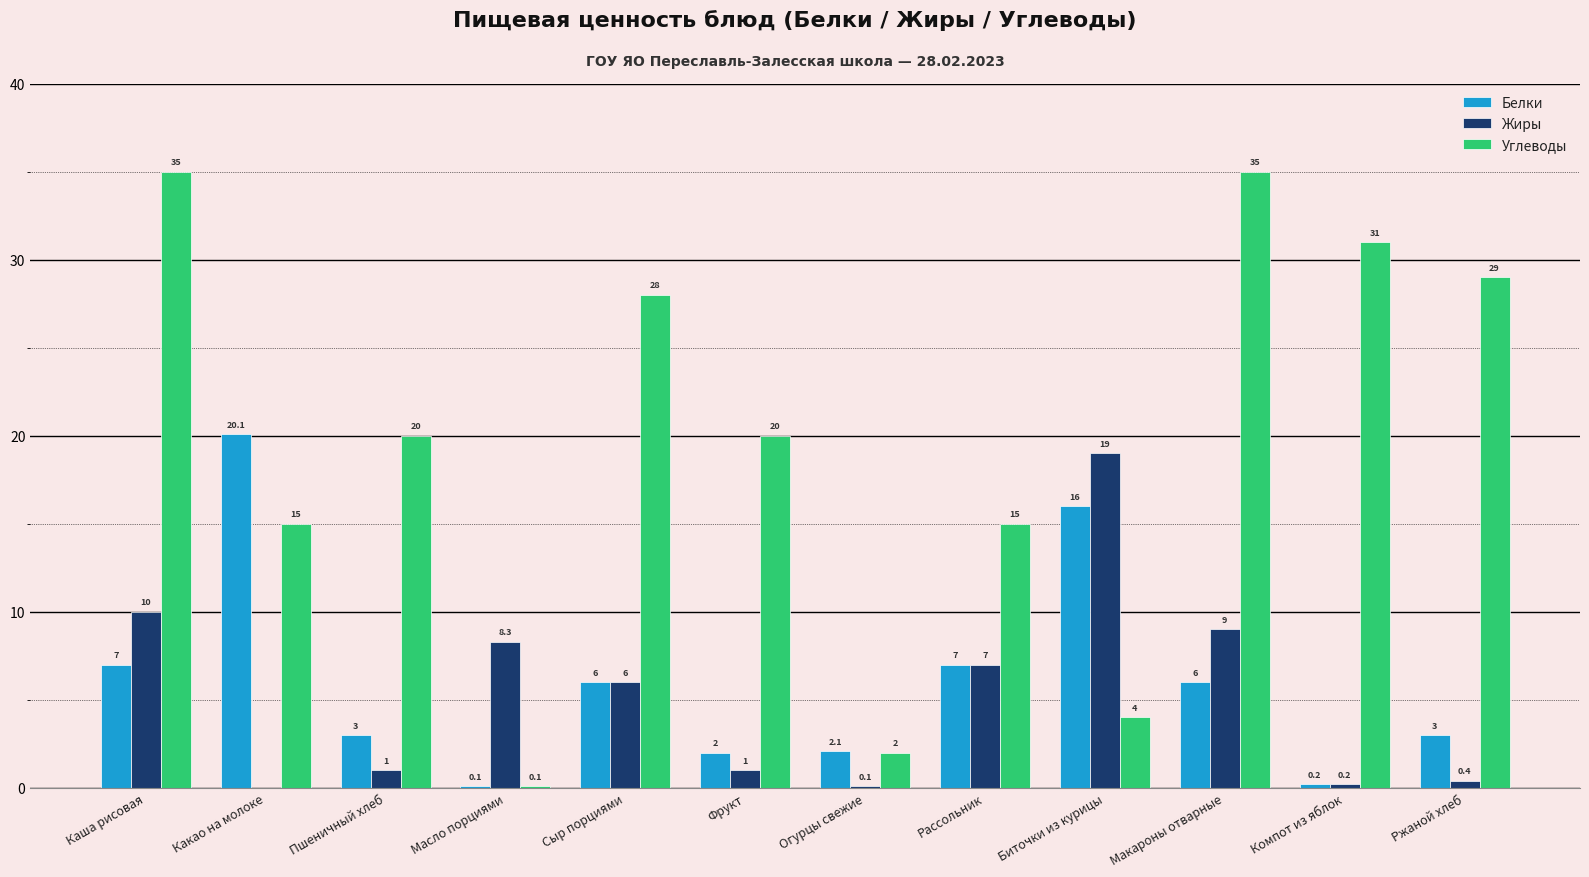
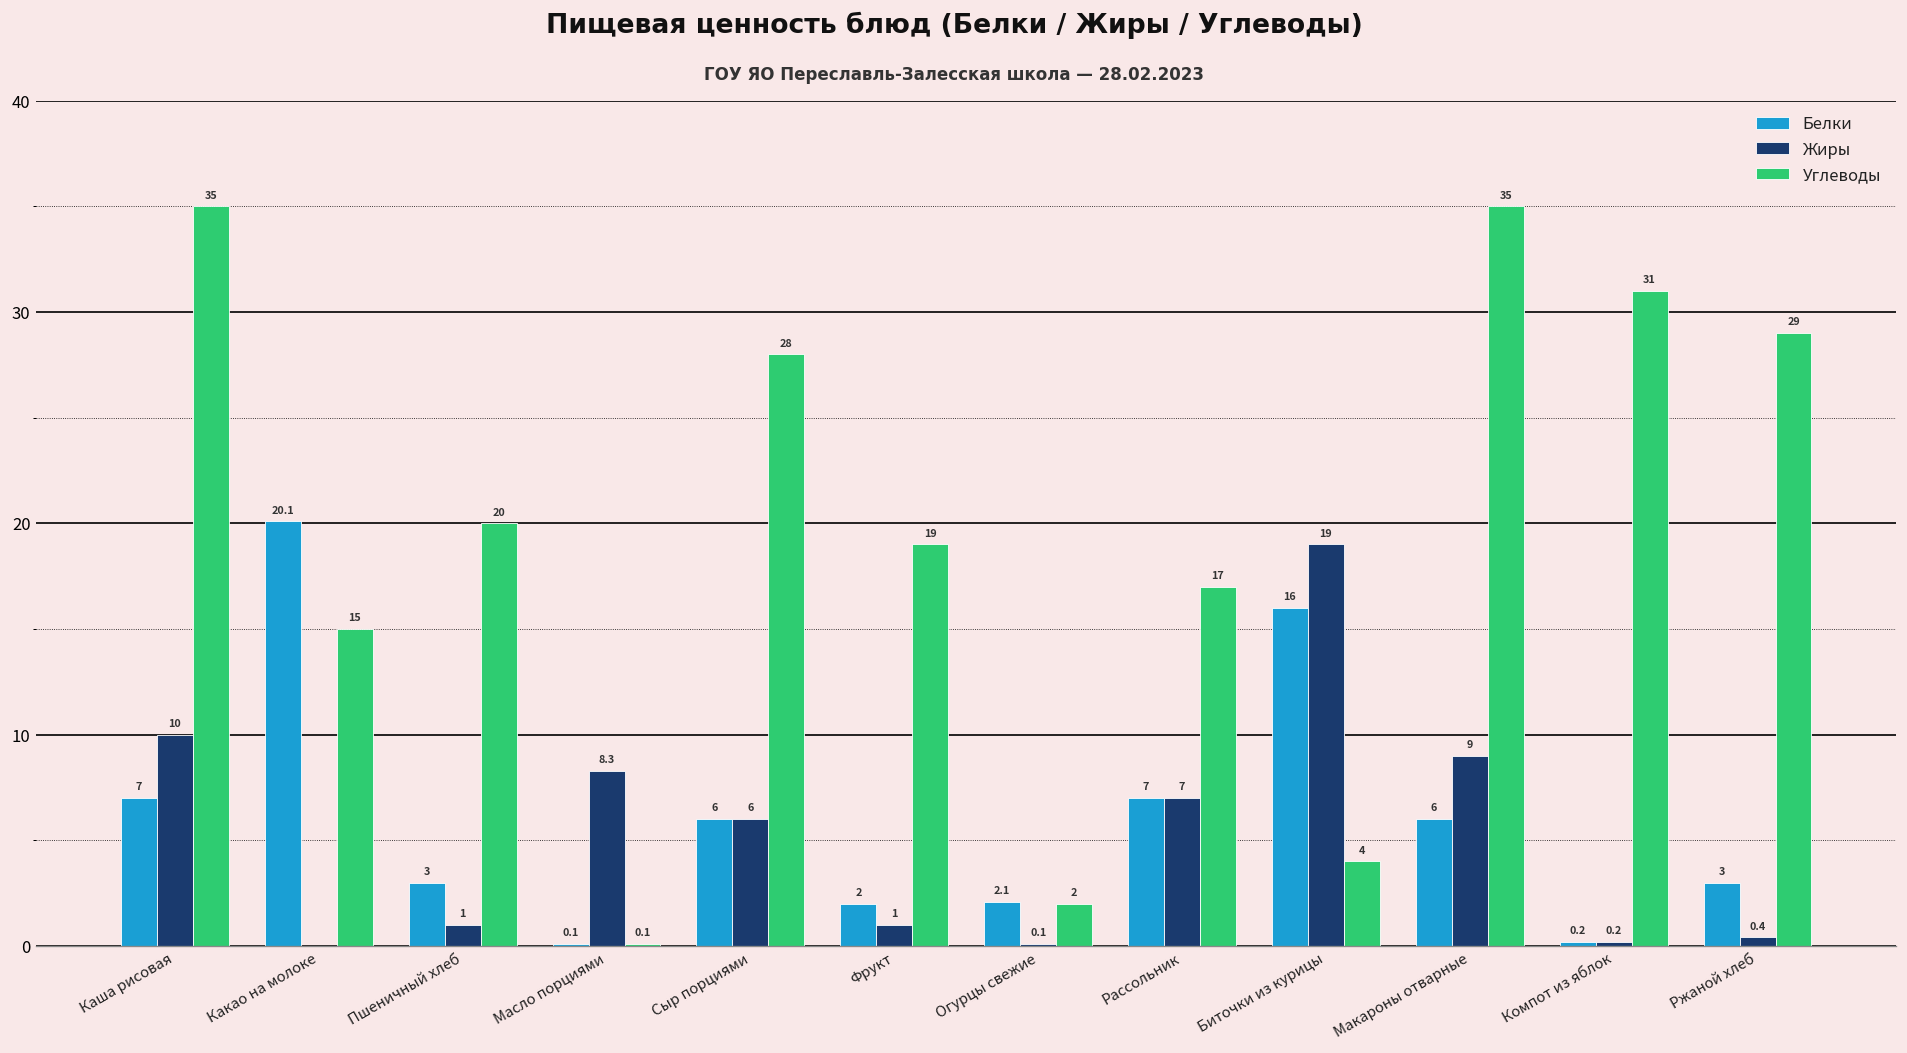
  {
    "Белки": {
      "Каша рисовая": 7,
      "Какао на молоке": 20.1,
      "Пшеничный хлеб": 3,
      "Масло порциями": 0.1,
      "Сыр порциями": 6,
      "Фрукт": 2,
      "Огурцы свежие": 2.1,
      "Рассольник": 7,
      "Биточки из курицы": 16,
      "Макароны отварные": 6,
      "Компот из яблок": 0.2,
      "Ржаной хлеб": 3
    },
    "Жиры": {
      "Каша рисовая": 10,
      "Пшеничный хлеб": 1,
      "Масло порциями": 8.3,
      "Сыр порциями": 6,
      "Фрукт": 1,
      "Огурцы свежие": 0.1,
      "Рассольник": 7,
      "Биточки из курицы": 19,
      "Макароны отварные": 9,
      "Компот из яблок": 0.2,
      "Ржаной хлеб": 0.4
    },
    "Углеводы": {
      "Каша рисовая": 35,
      "Какао на молоке": 15,
      "Пшеничный хлеб": 20,
      "Масло порциями": 0.1,
      "Сыр порциями": 28,
-     "Фрукт": 20,
+     "Фрукт": 19,
      "Огурцы свежие": 2,
-     "Рассольник": 15,
+     "Рассольник": 17,
      "Биточки из курицы": 4,
      "Макароны отварные": 35,
      "Компот из яблок": 31,
      "Ржаной хлеб": 29
    }
  }
